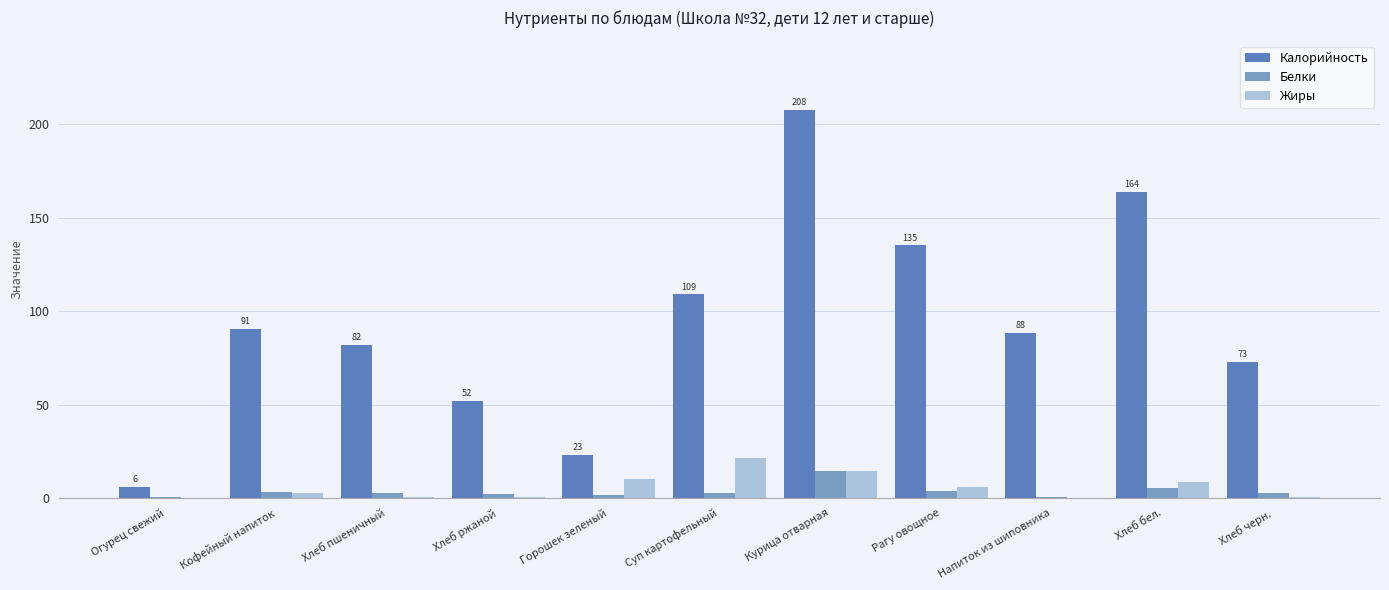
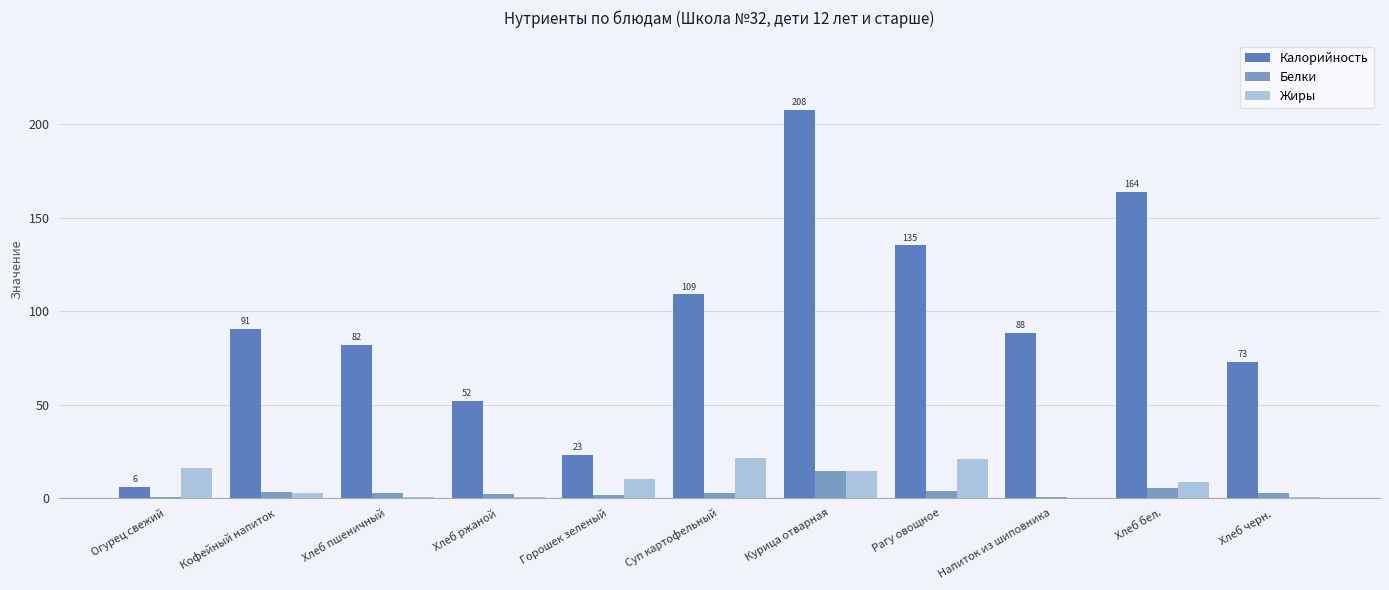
  {
    "Жиры": {
-     "Огурец свежий": 0,
+     "Огурец свежий": 16,
      "Кофейный напиток": 3,
      "Горошек зеленый": 10,
      "Суп картофельный": 22,
      "Курица отварная": 15,
-     "Рагу овощное": 6,
+     "Рагу овощное": 21,
      "Хлеб бел.": 9
    }
  }
